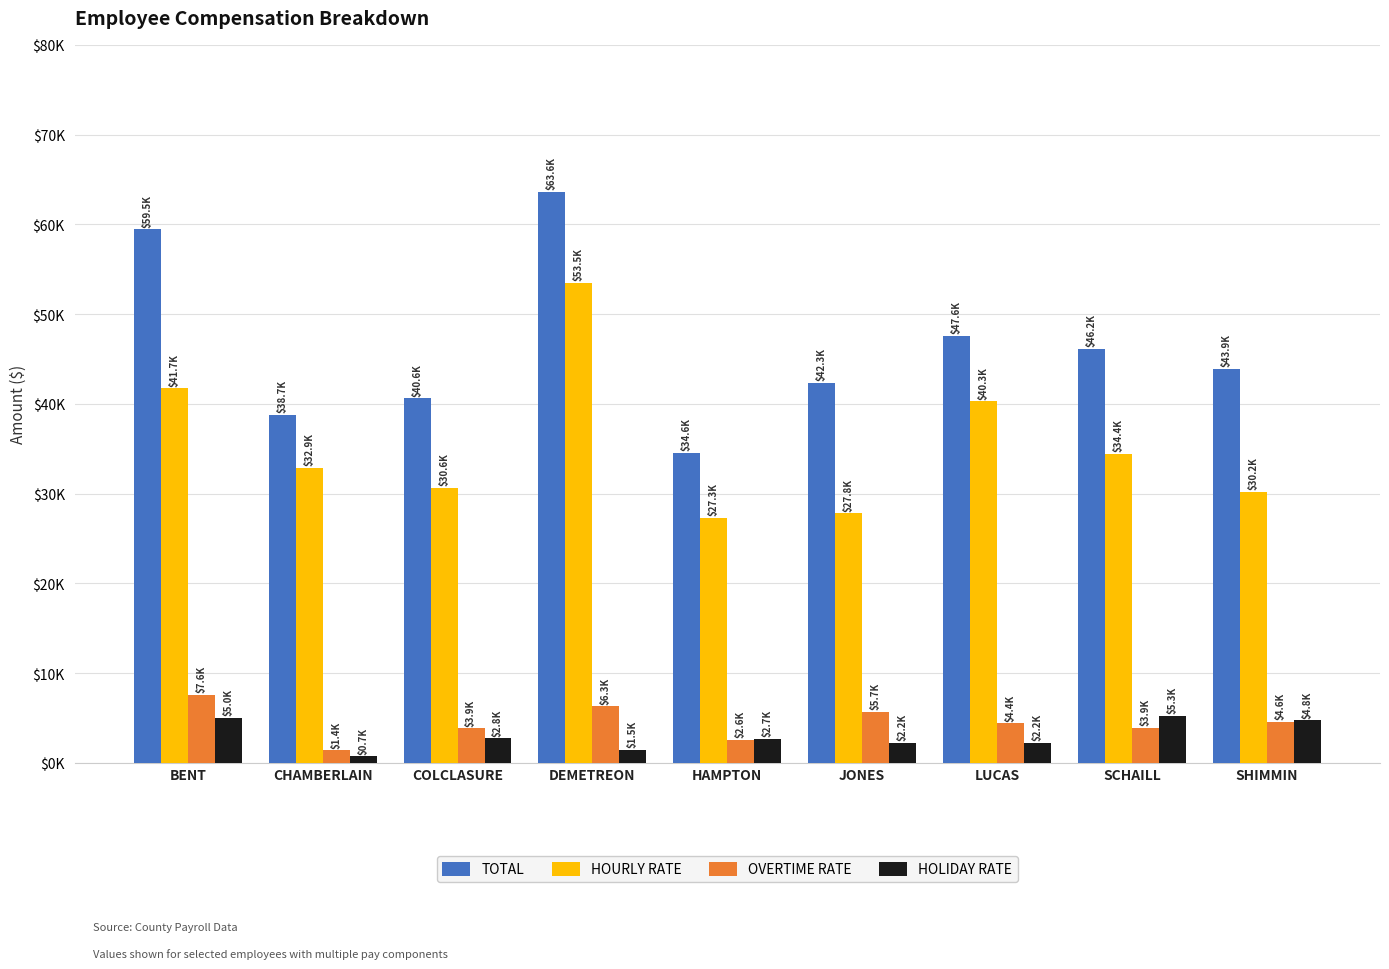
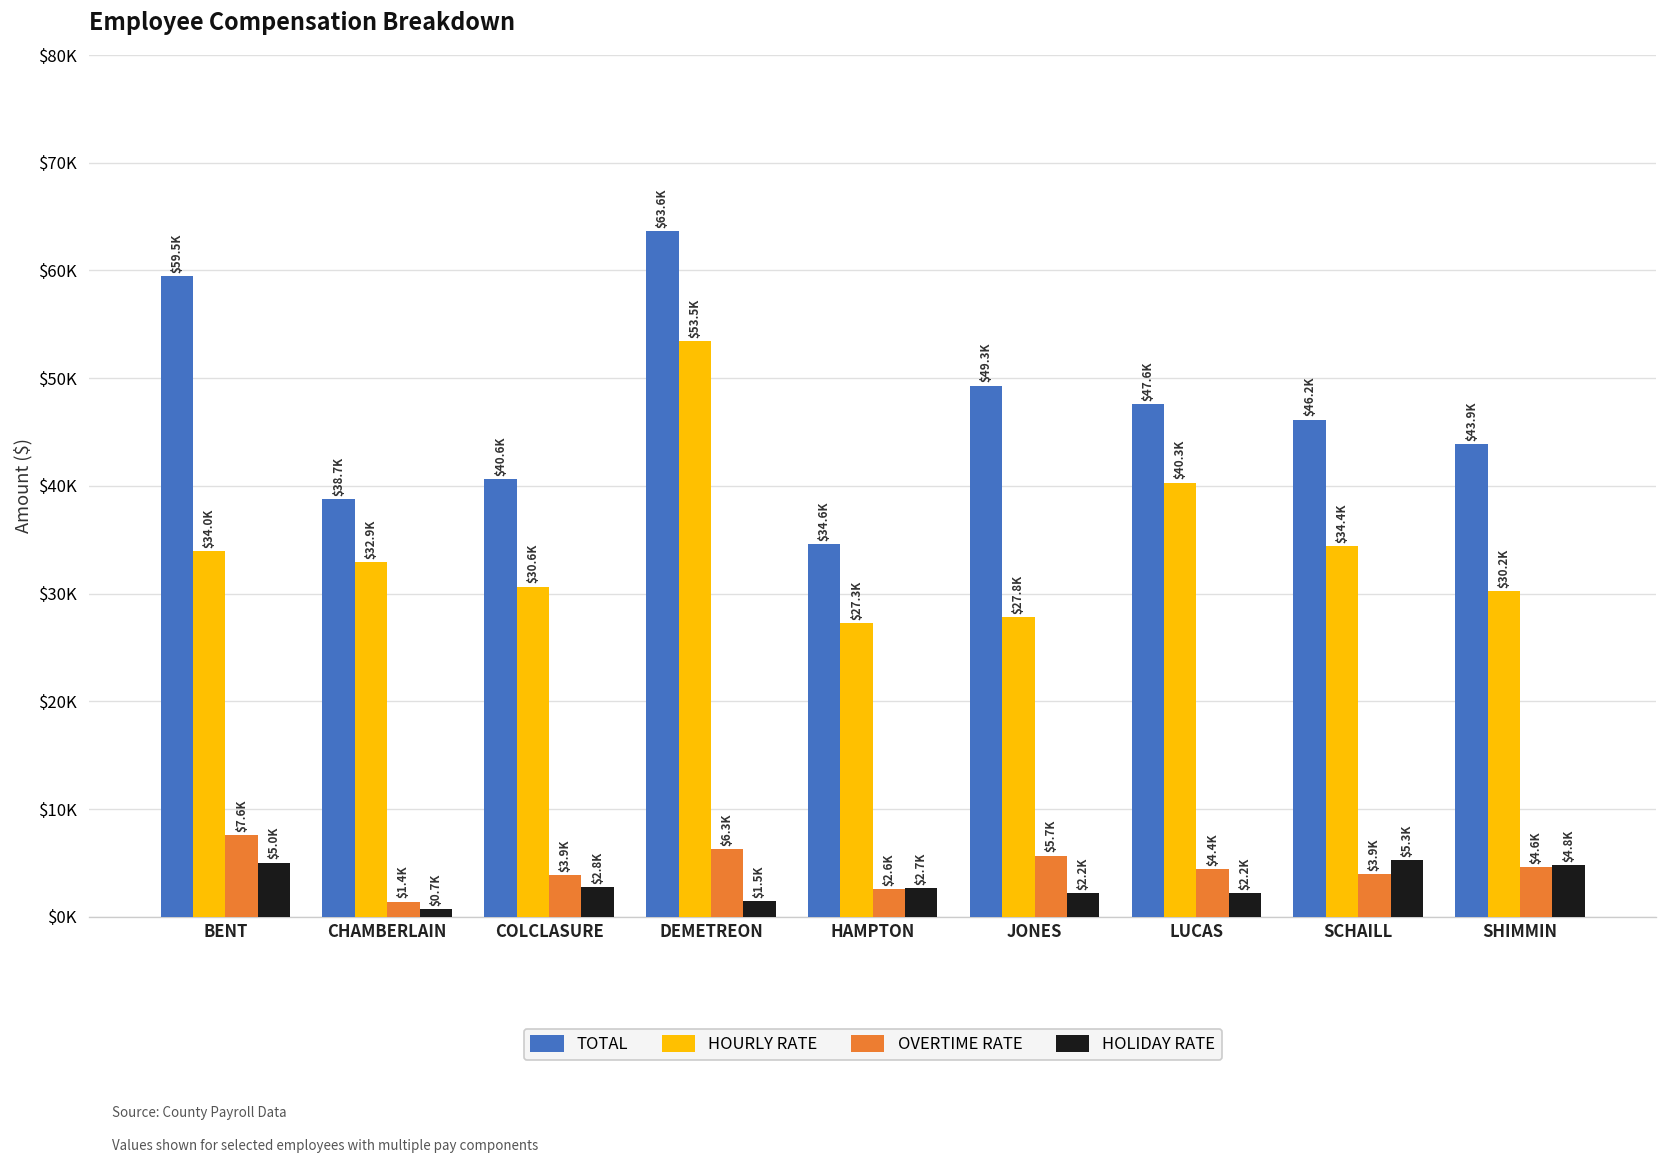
  {
    "TOTAL": {
      "BENT": "$59.5K",
      "CHAMBERLAIN": "$38.7K",
      "COLCLASURE": "$40.6K",
      "DEMETREON": "$63.6K",
      "HAMPTON": "$34.6K",
-     "JONES": "$42.3K",
+     "JONES": "$49.3K",
      "LUCAS": "$47.6K",
      "SCHAILL": "$46.2K",
      "SHIMMIN": "$43.9K"
    },
    "HOURLY RATE": {
-     "BENT": "$41.7K",
+     "BENT": "$34.0K",
      "CHAMBERLAIN": "$32.9K",
      "COLCLASURE": "$30.6K",
      "DEMETREON": "$53.5K",
      "HAMPTON": "$27.3K",
      "JONES": "$27.8K",
      "LUCAS": "$40.3K",
      "SCHAILL": "$34.4K",
      "SHIMMIN": "$30.2K"
    },
    "OVERTIME RATE": {
      "BENT": "$7.6K",
      "CHAMBERLAIN": "$1.4K",
      "COLCLASURE": "$3.9K",
      "DEMETREON": "$6.3K",
      "HAMPTON": "$2.6K",
      "JONES": "$5.7K",
      "LUCAS": "$4.4K",
      "SCHAILL": "$3.9K",
      "SHIMMIN": "$4.6K"
    },
    "HOLIDAY RATE": {
      "BENT": "$5.0K",
      "CHAMBERLAIN": "$0.7K",
      "COLCLASURE": "$2.8K",
      "DEMETREON": "$1.5K",
      "HAMPTON": "$2.7K",
      "JONES": "$2.2K",
      "LUCAS": "$2.2K",
      "SCHAILL": "$5.3K",
      "SHIMMIN": "$4.8K"
    }
  }
